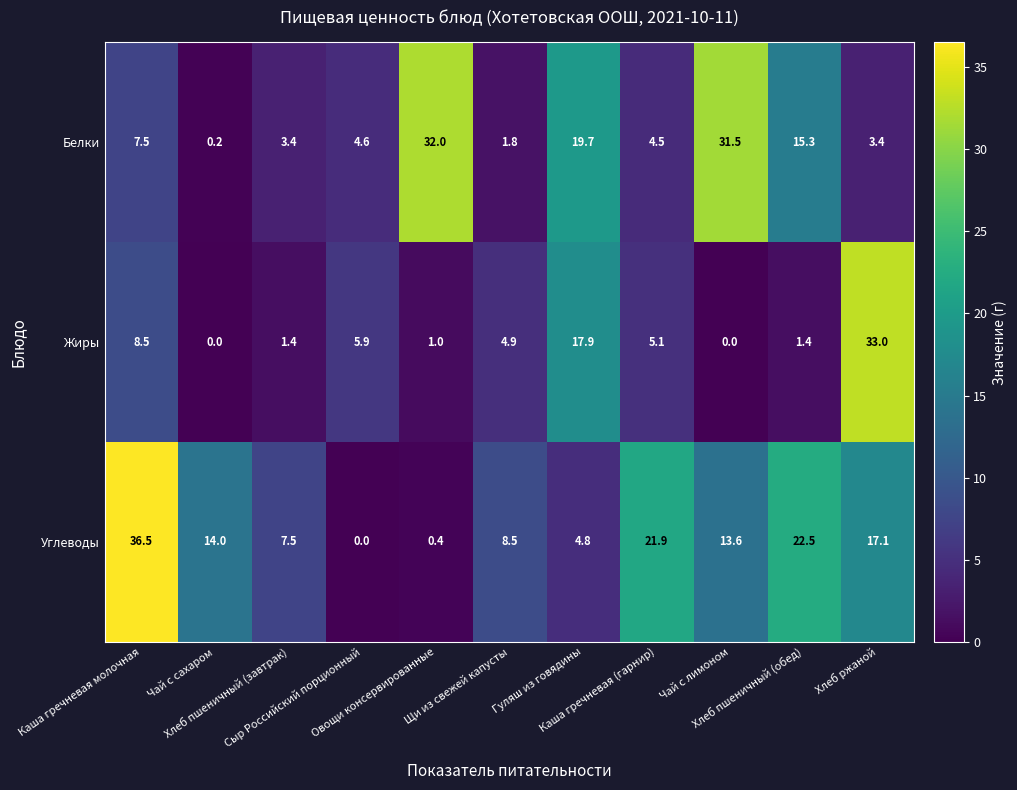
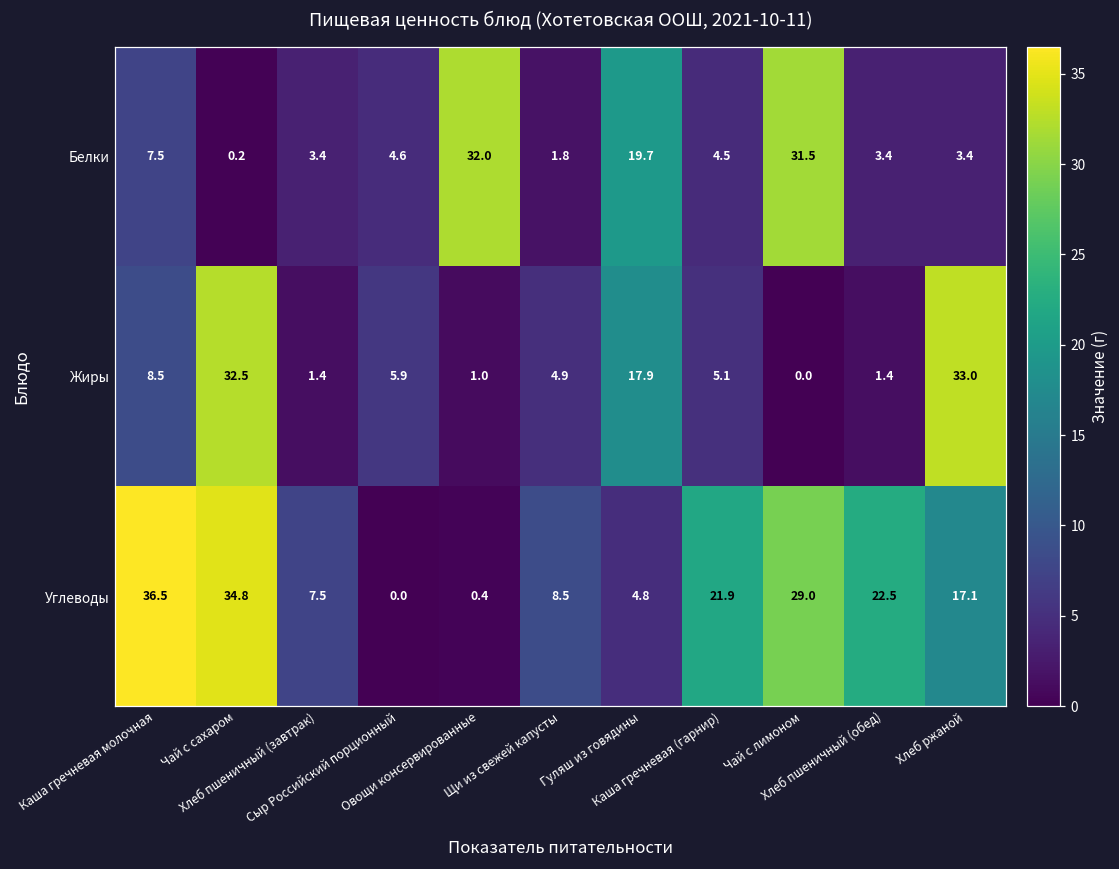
  {
    "Белки": {
      "Каша гречневая молочная": 7.5,
      "Чай с сахаром": 0.2,
      "Хлеб пшеничный (завтрак)": 3.4,
      "Сыр Российский порционный": 4.6,
      "Овощи консервированные": 32.0,
      "Щи из свежей капусты": 1.8,
      "Гуляш из говядины": 19.7,
      "Каша гречневая (гарнир)": 4.5,
      "Чай с лимоном": 31.5,
-     "Хлеб пшеничный (обед)": 15.3,
+     "Хлеб пшеничный (обед)": 3.4,
      "Хлеб ржаной": 3.4
    },
    "Жиры": {
      "Каша гречневая молочная": 8.5,
-     "Чай с сахаром": 0.0,
+     "Чай с сахаром": 32.5,
      "Хлеб пшеничный (завтрак)": 1.4,
      "Сыр Российский порционный": 5.9,
      "Овощи консервированные": 1.0,
      "Щи из свежей капусты": 4.9,
      "Гуляш из говядины": 17.9,
      "Каша гречневая (гарнир)": 5.1,
      "Чай с лимоном": 0.0,
      "Хлеб пшеничный (обед)": 1.4,
      "Хлеб ржаной": 33.0
    },
    "Углеводы": {
      "Каша гречневая молочная": 36.5,
-     "Чай с сахаром": 14.0,
+     "Чай с сахаром": 34.8,
      "Хлеб пшеничный (завтрак)": 7.5,
      "Сыр Российский порционный": 0.0,
      "Овощи консервированные": 0.4,
      "Щи из свежей капусты": 8.5,
      "Гуляш из говядины": 4.8,
      "Каша гречневая (гарнир)": 21.9,
-     "Чай с лимоном": 13.6,
+     "Чай с лимоном": 29.0,
      "Хлеб пшеничный (обед)": 22.5,
      "Хлеб ржаной": 17.1
    }
  }
